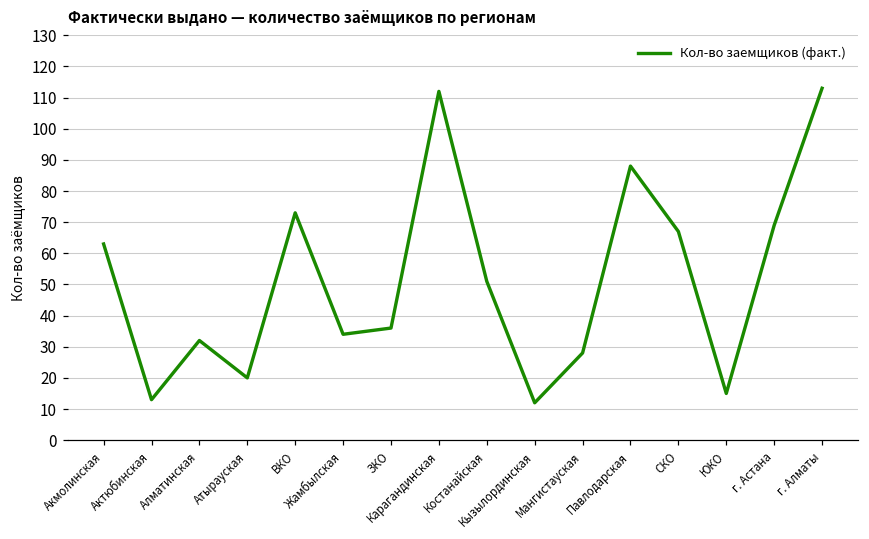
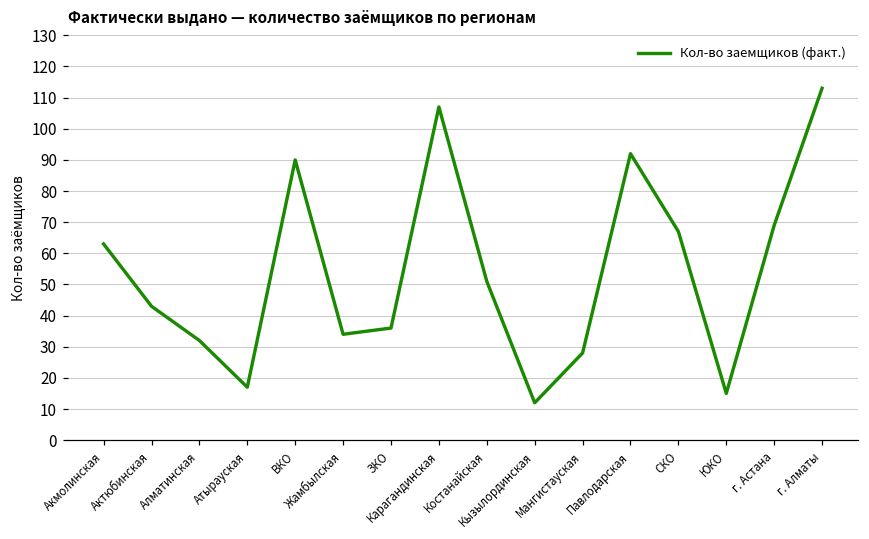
  {
    "Акмолинская": 63,
-   "Актюбинская": 13,
+   "Актюбинская": 43,
    "Алматинская": 32,
-   "Атырауская": 20,
-   "ВКО": 73,
+   "Атырауская": 17,
+   "ВКО": 90,
    "Жамбылская": 34,
    "ЗКО": 36,
-   "Карагандинская": 112,
+   "Карагандинская": 107,
    "Костанайская": 51,
    "Кызылординская": 12,
    "Мангистауская": 28,
-   "Павлодарская": 88,
+   "Павлодарская": 92,
    "СКО": 67,
    "ЮКО": 15,
    "г. Астана": 69,
    "г. Алматы": 113
  }
